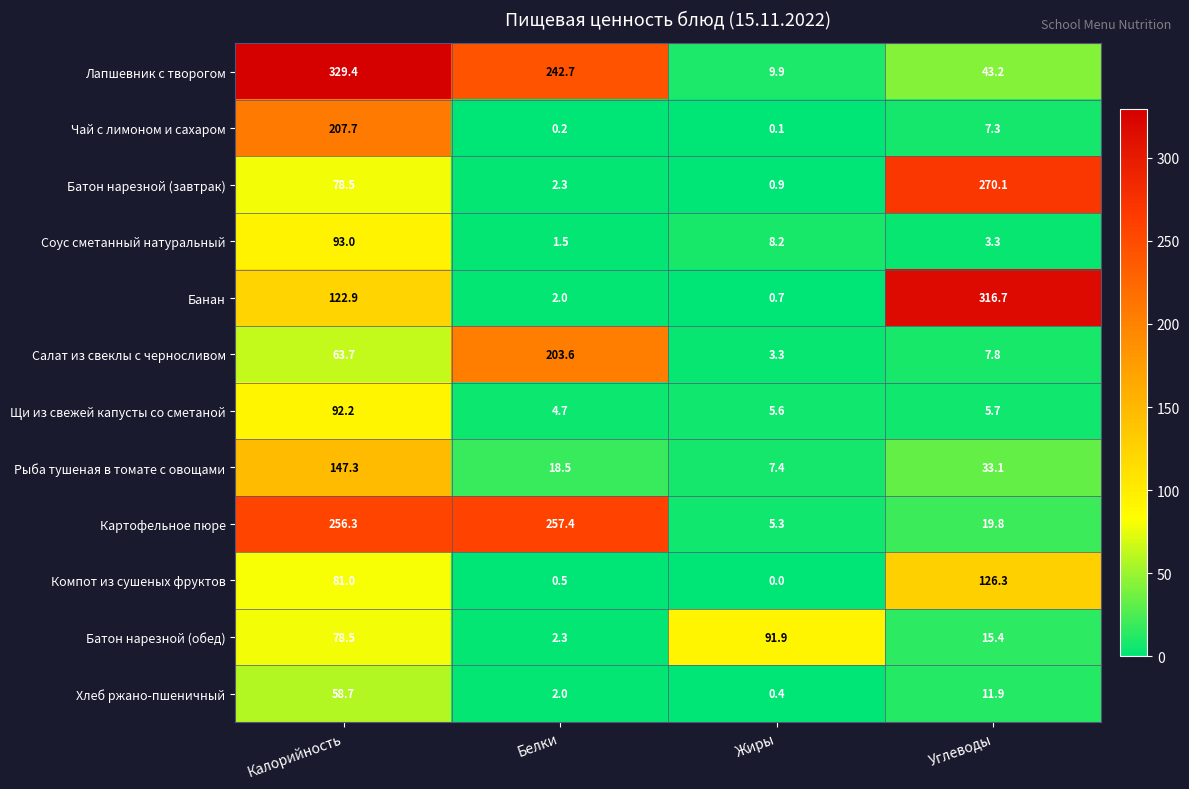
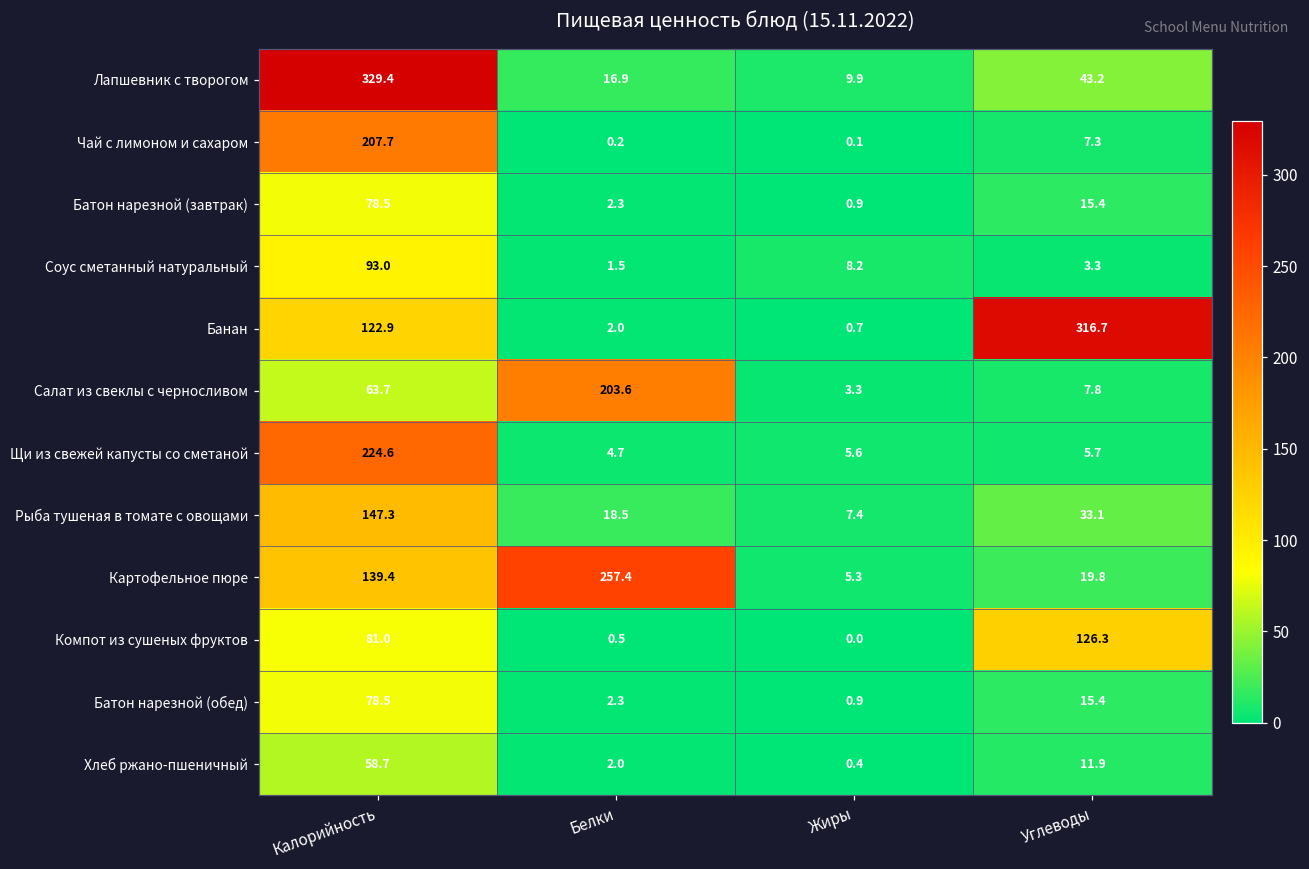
  {
    "Лапшевник с творогом": {
      "Калорийность": 329.4,
-     "Белки": 242.7,
+     "Белки": 16.9,
      "Жиры": 9.9,
      "Углеводы": 43.2
    },
    "Чай с лимоном и сахаром": {
      "Калорийность": 207.7,
      "Белки": 0.2,
      "Жиры": 0.1,
      "Углеводы": 7.3
    },
    "Батон нарезной (завтрак)": {
      "Калорийность": 78.5,
      "Белки": 2.3,
      "Жиры": 0.9,
-     "Углеводы": 270.1
+     "Углеводы": 15.4
    },
    "Соус сметанный натуральный": {
      "Калорийность": 93.0,
      "Белки": 1.5,
      "Жиры": 8.2,
      "Углеводы": 3.3
    },
    "Банан": {
      "Калорийность": 122.9,
      "Белки": 2.0,
      "Жиры": 0.7,
      "Углеводы": 316.7
    },
    "Салат из свеклы с черносливом": {
      "Калорийность": 63.7,
      "Белки": 203.6,
      "Жиры": 3.3,
      "Углеводы": 7.8
    },
    "Щи из свежей капусты со сметаной": {
-     "Калорийность": 92.2,
+     "Калорийность": 224.6,
      "Белки": 4.7,
      "Жиры": 5.6,
      "Углеводы": 5.7
    },
    "Рыба тушеная в томате с овощами": {
      "Калорийность": 147.3,
      "Белки": 18.5,
      "Жиры": 7.4,
      "Углеводы": 33.1
    },
    "Картофельное пюре": {
-     "Калорийность": 256.3,
+     "Калорийность": 139.4,
      "Белки": 257.4,
      "Жиры": 5.3,
      "Углеводы": 19.8
    },
    "Компот из сушеных фруктов": {
      "Калорийность": 81.0,
      "Белки": 0.5,
      "Жиры": 0.0,
      "Углеводы": 126.3
    },
    "Батон нарезной (обед)": {
      "Калорийность": 78.5,
      "Белки": 2.3,
-     "Жиры": 91.9,
+     "Жиры": 0.9,
      "Углеводы": 15.4
    },
    "Хлеб ржано-пшеничный": {
      "Калорийность": 58.7,
      "Белки": 2.0,
      "Жиры": 0.4,
      "Углеводы": 11.9
    }
  }
